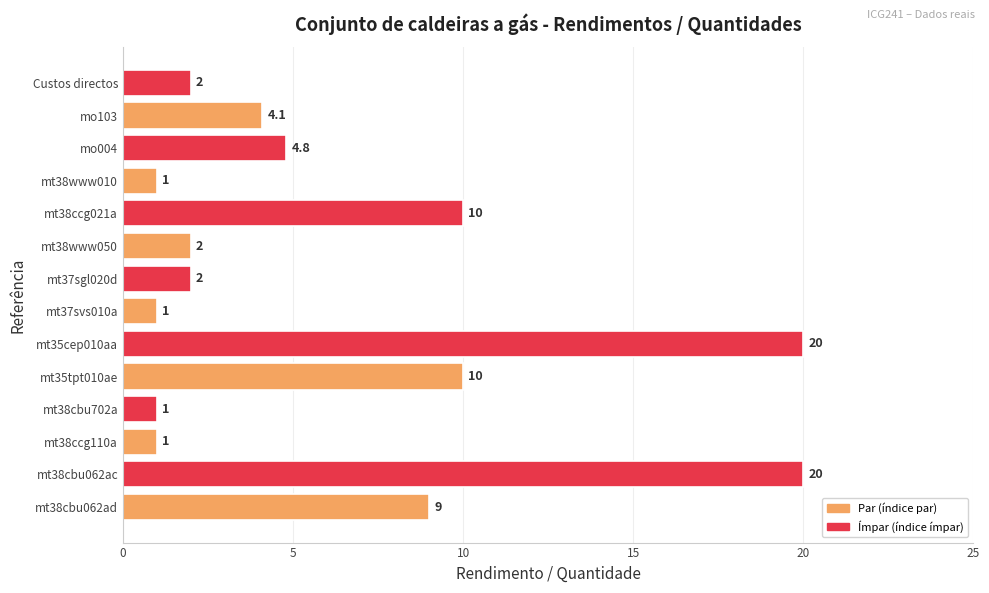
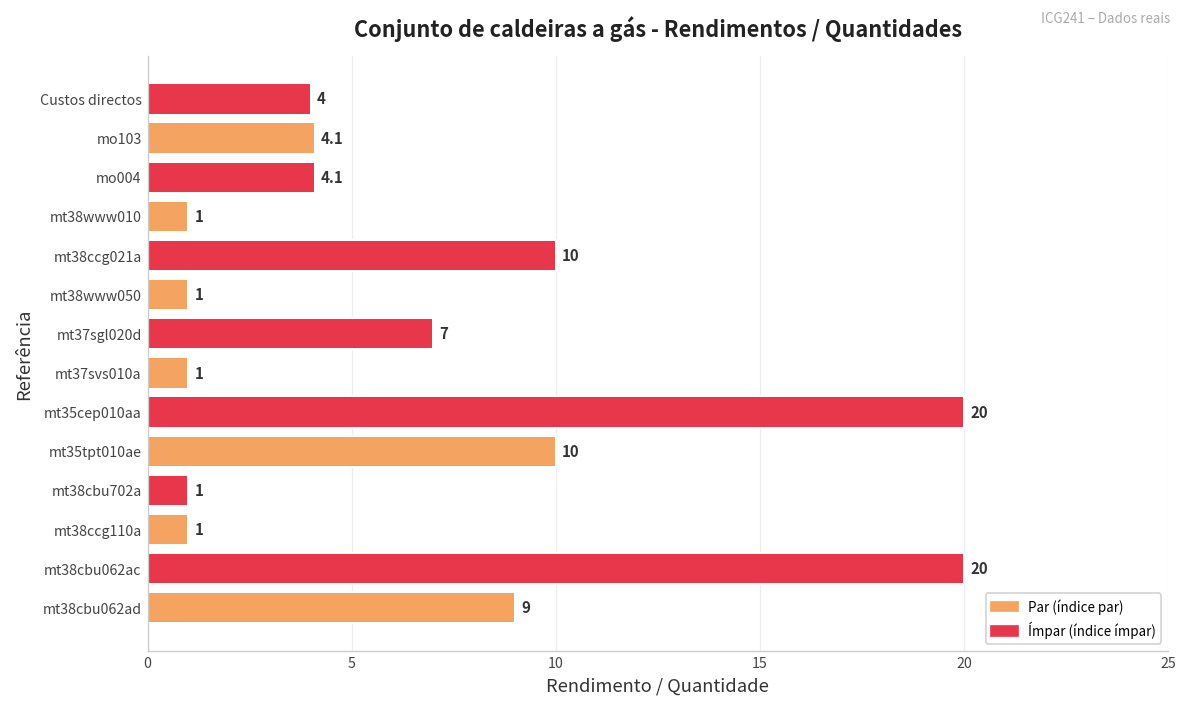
  {
-   "Custos directos": 2,
+   "Custos directos": 4,
    "mo103": 4.1,
-   "mo004": 4.8,
+   "mo004": 4.1,
    "mt38www010": 1,
    "mt38ccg021a": 10,
-   "mt38www050": 2,
-   "mt37sgl020d": 2,
+   "mt38www050": 1,
+   "mt37sgl020d": 7,
    "mt37svs010a": 1,
    "mt35cep010aa": 20,
    "mt35tpt010ae": 10,
    "mt38cbu702a": 1,
    "mt38ccg110a": 1,
    "mt38cbu062ac": 20,
    "mt38cbu062ad": 9
  }
